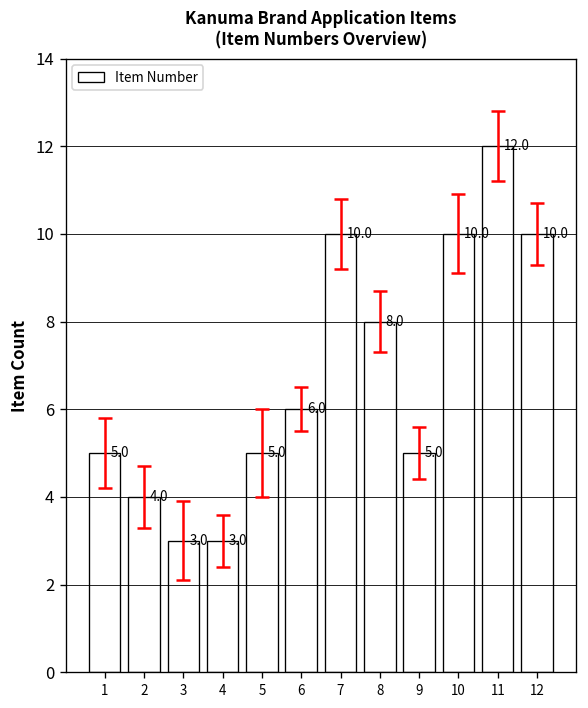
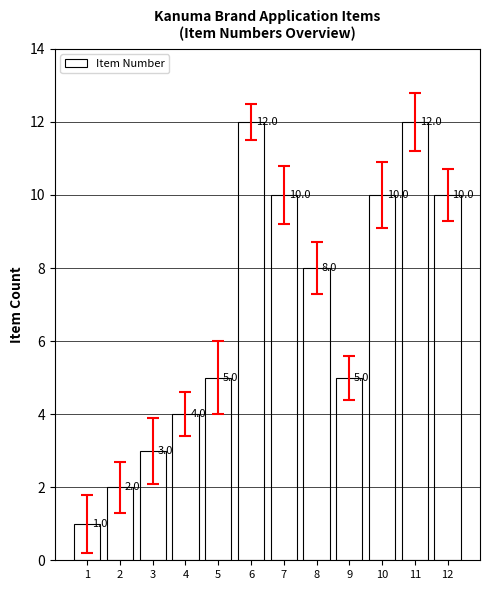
  {
    "Item Number": {
-     "1": 5.0,
-     "2": 4.0,
+     "1": 1.0,
+     "2": 2.0,
      "3": 3.0,
-     "4": 3.0,
+     "4": 4.0,
      "5": 5.0,
-     "6": 6.0,
+     "6": 12.0,
      "7": 10.0,
      "8": 8.0,
      "9": 5.0,
      "10": 10.0,
      "11": 12.0,
      "12": 10.0
    }
  }
